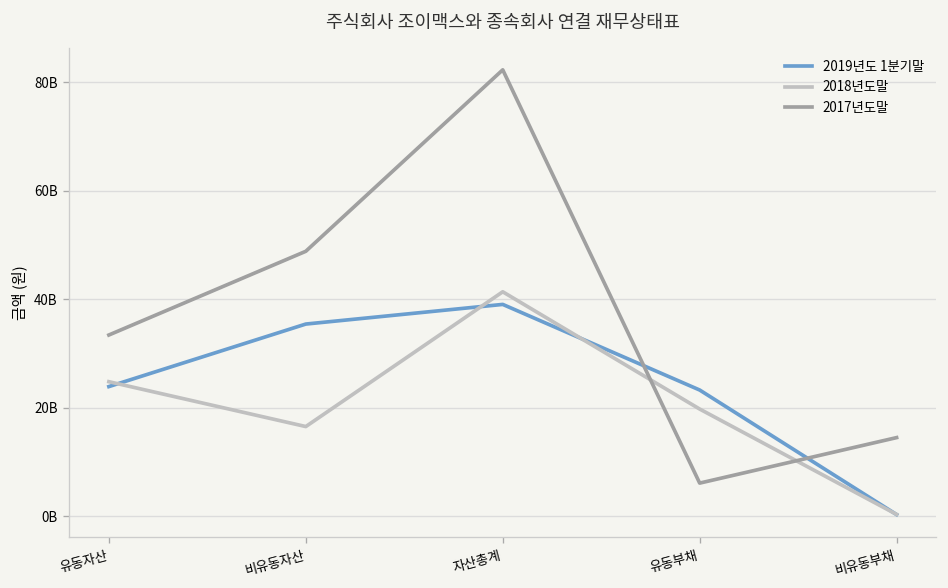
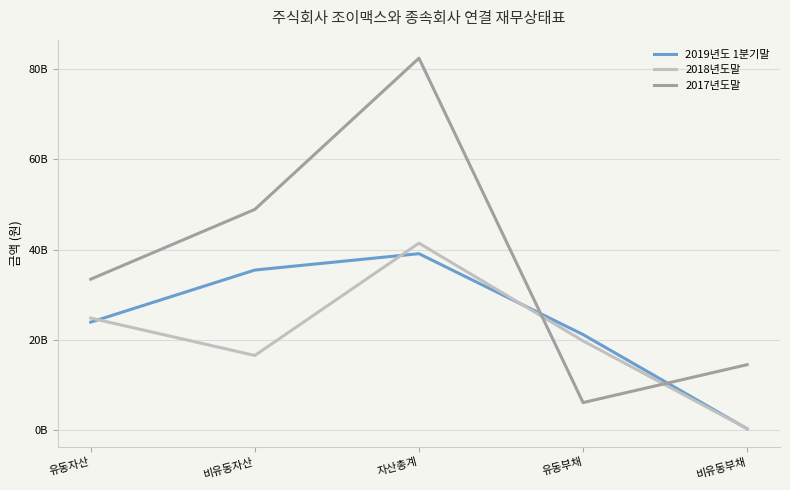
  {
    "2019년도 1분기말": {
      "유동자산": 24000000000,
      "비유동자산": 35000000000,
      "자산총계": 39000000000,
-     "유동부채": 23000000000
+     "유동부채": 21000000000
    }
  }
